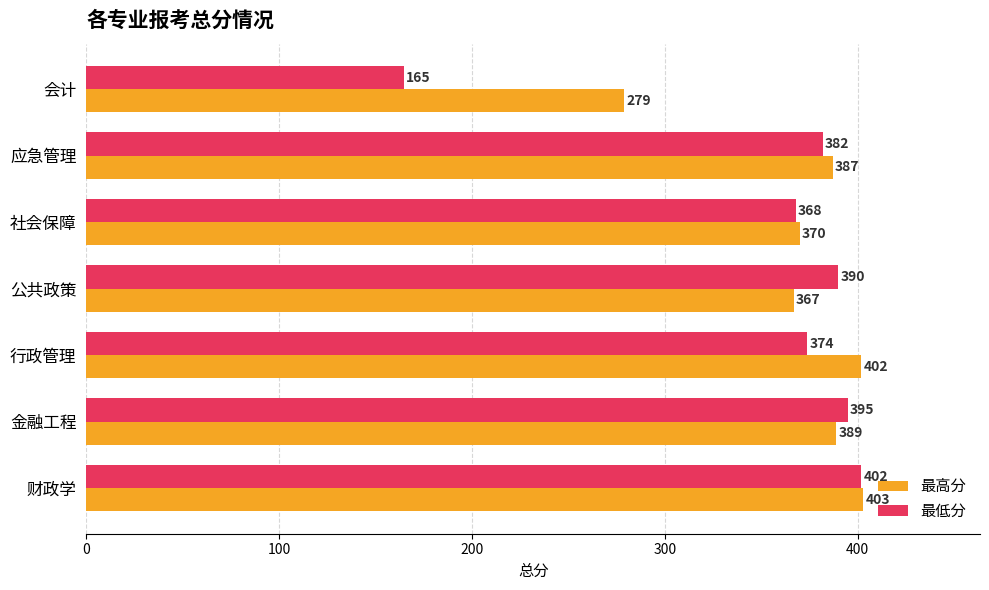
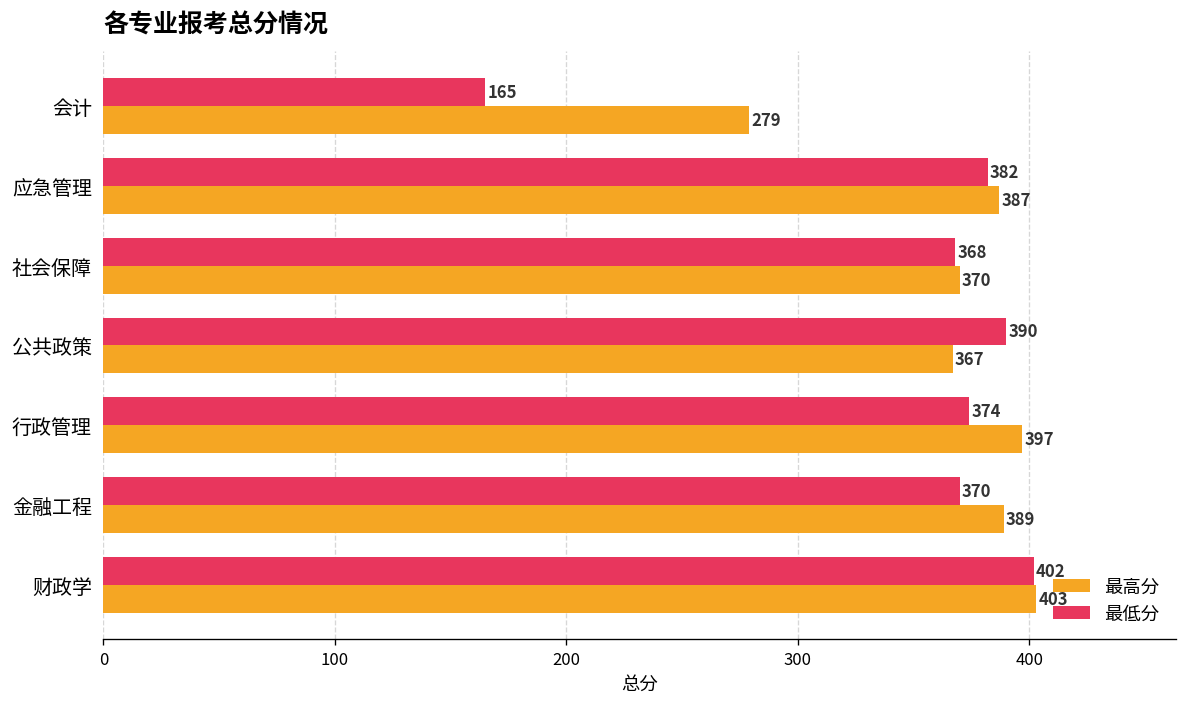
  {
    "最高分": {
      "会计": 279,
      "应急管理": 387,
      "社会保障": 370,
      "公共政策": 367,
-     "行政管理": 402,
+     "行政管理": 397,
      "金融工程": 389,
      "财政学": 403
    },
    "最低分": {
      "会计": 165,
      "应急管理": 382,
      "社会保障": 368,
      "公共政策": 390,
      "行政管理": 374,
-     "金融工程": 395,
+     "金融工程": 370,
      "财政学": 402
    }
  }
